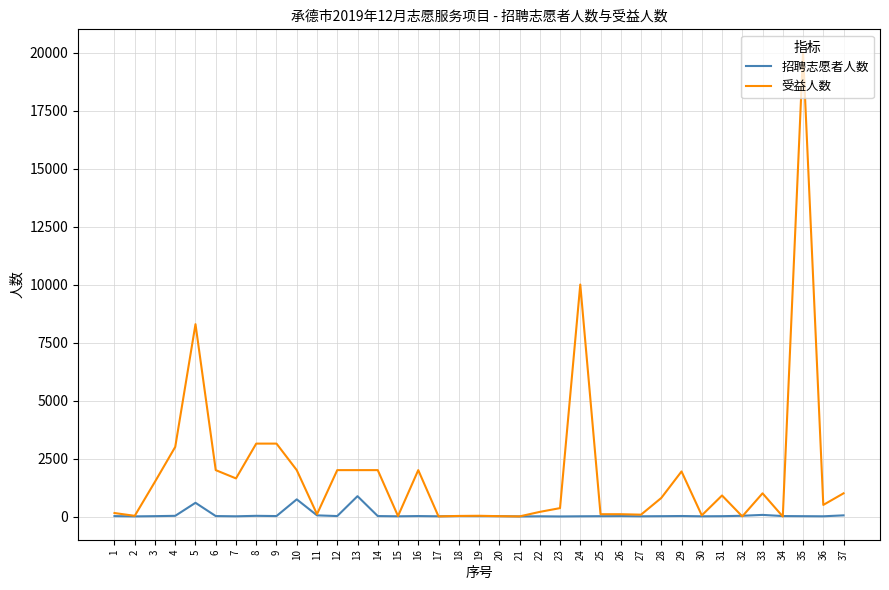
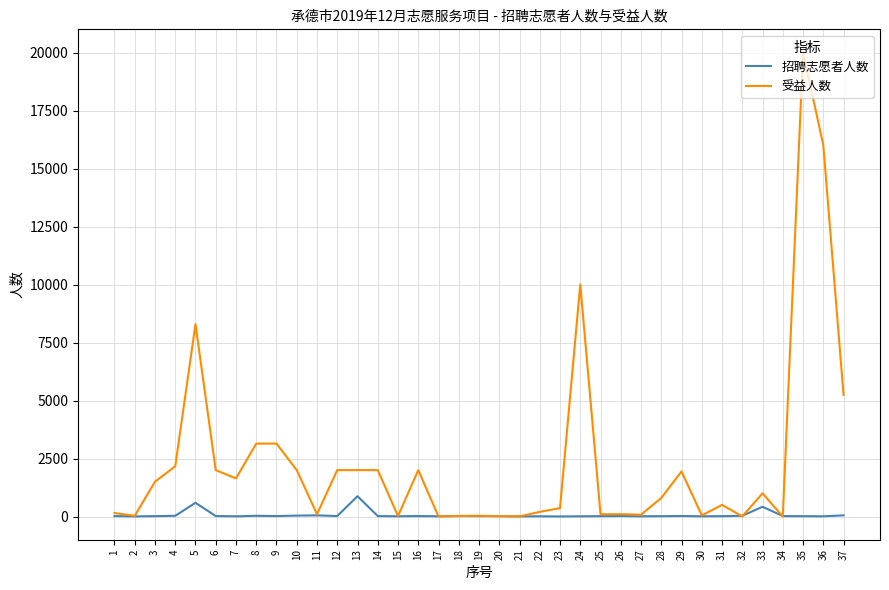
  {
    "招聘志愿者人数": {
      "1": 0,
      "3": 0,
      "4": 0,
      "5": 600,
      "6": 0,
      "7": 0,
      "8": 0,
      "9": 0,
-     "10": 700,
+     "10": 0,
      "12": 0,
      "13": 900,
      "14": 0,
      "16": 0,
      "22": 0,
      "23": 0,
      "24": 0,
      "28": 0,
      "29": 0,
      "31": 0,
-     "33": 100,
+     "33": 400,
      "35": 0,
      "36": 0,
      "37": 100
    },
    "受益人数": {
      "1": 200,
      "3": 1500,
-     "4": 3000,
+     "4": 2200,
      "5": 8300,
      "6": 2000,
      "7": 1600,
      "8": 3100,
      "9": 3100,
      "10": 2000,
      "12": 2000,
      "13": 2000,
      "14": 2000,
      "16": 2000,
      "22": 200,
      "23": 400,
      "24": 10000,
      "28": 800,
      "29": 1900,
-     "31": 900,
+     "31": 500,
      "33": 1000,
-     "36": 500,
-     "37": 1000
+     "36": 16000,
+     "37": 5200
    }
  }
